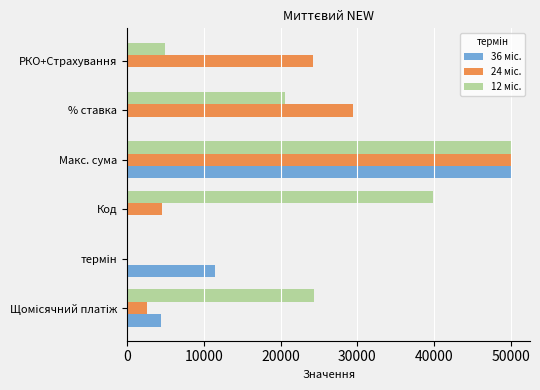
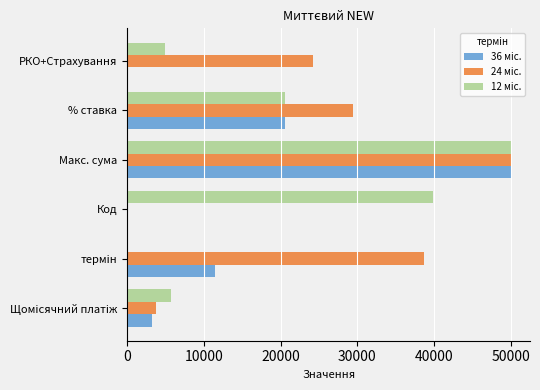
  {
    "36 міс.": {
      "РКО+Страхування": 0,
-     "% ставка": 0,
+     "% ставка": 21000,
      "Макс. сума": 50000,
      "термін": 11000,
-     "Щомісячний платіж": 4000
+     "Щомісячний платіж": 3000
    },
    "24 міс.": {
      "РКО+Страхування": 24000,
      "% ставка": 29000,
      "Макс. сума": 50000,
-     "Код": 5000,
-     "термін": 0,
-     "Щомісячний платіж": 3000
+     "Код": 0,
+     "термін": 39000,
+     "Щомісячний платіж": 4000
    },
    "12 міс.": {
      "РКО+Страхування": 5000,
      "% ставка": 21000,
      "Макс. сума": 50000,
      "Код": 40000,
-     "Щомісячний платіж": 24000
+     "Щомісячний платіж": 6000
    }
  }
